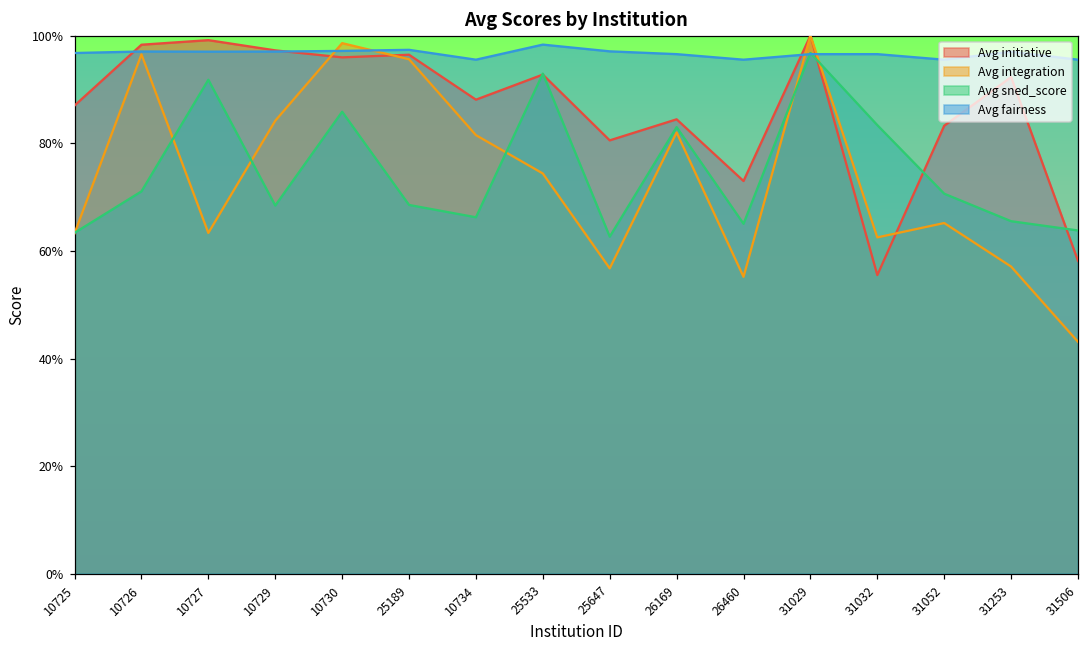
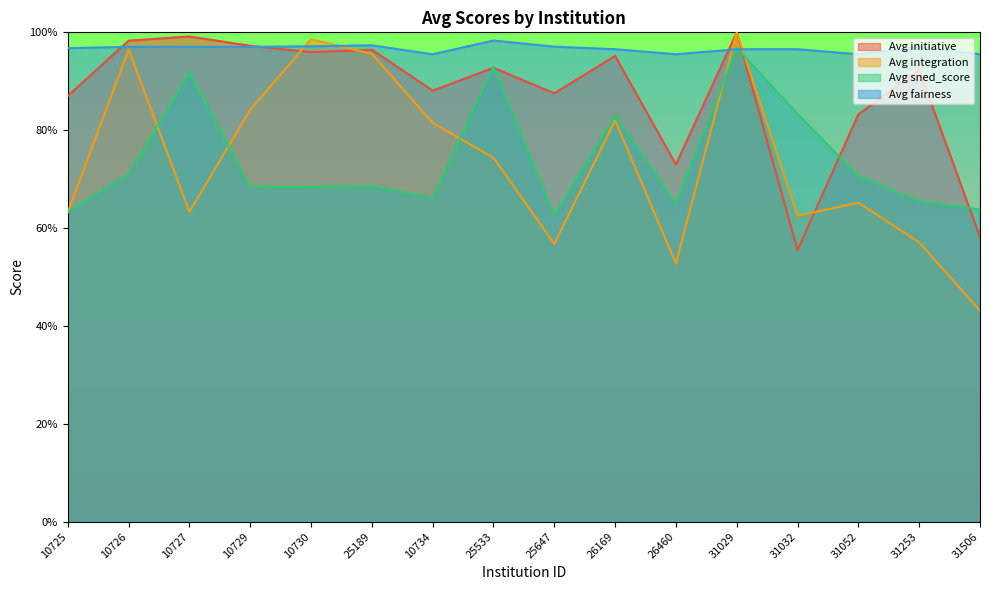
  {
    "Avg initiative": {
      "10725": "87%",
      "10726": "98%",
      "10727": "99%",
      "10730": "96%",
      "25189": "96%",
      "10734": "88%",
-     "25647": "81%",
-     "26169": "84%",
+     "25647": "88%",
+     "26169": "95%",
      "26460": "73%",
      "31032": "56%",
      "31052": "83%",
      "31506": "58%"
    },
    "Avg integration": {
      "10726": "97%",
      "10727": "63%",
      "10729": "84%",
      "10730": "99%",
      "25189": "96%",
      "10734": "82%",
      "25533": "74%",
      "25647": "57%",
      "26169": "82%",
-     "26460": "55%",
+     "26460": "53%",
      "31032": "63%",
      "31052": "65%",
      "31253": "57%",
      "31506": "43%"
    },
    "Avg sned_score": {
      "10726": "71%",
      "10727": "92%",
      "10729": "68%",
-     "10730": "86%",
+     "10730": "68%",
      "25189": "69%",
      "10734": "66%",
      "25647": "63%",
      "26169": "83%",
      "26460": "65%",
      "31032": "83%",
      "31052": "71%",
      "31253": "66%",
      "31506": "64%"
    },
    "Avg fairness": {
      "10725": "97%",
      "10726": "97%",
      "10727": "97%",
      "10730": "97%",
      "25189": "97%",
      "10734": "96%",
      "25533": "98%",
      "25647": "97%",
      "26169": "97%",
      "26460": "96%",
      "31032": "97%",
      "31506": "96%"
    }
  }
